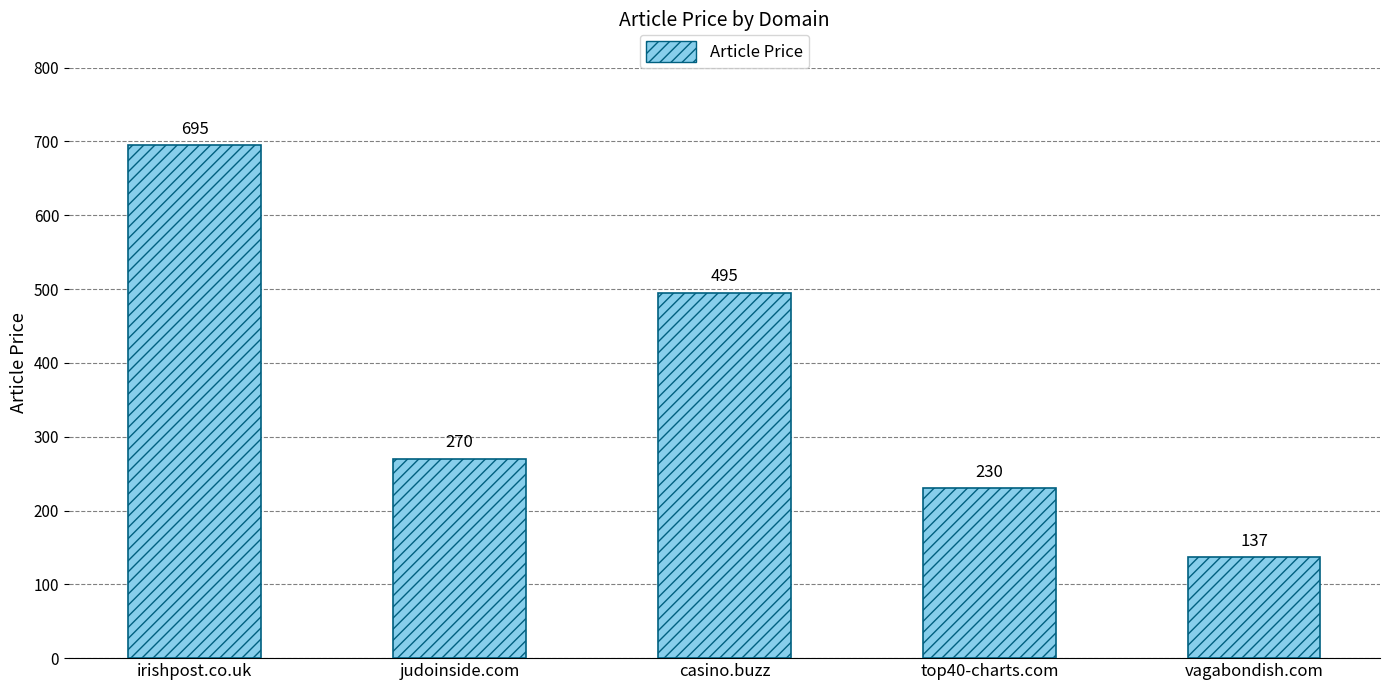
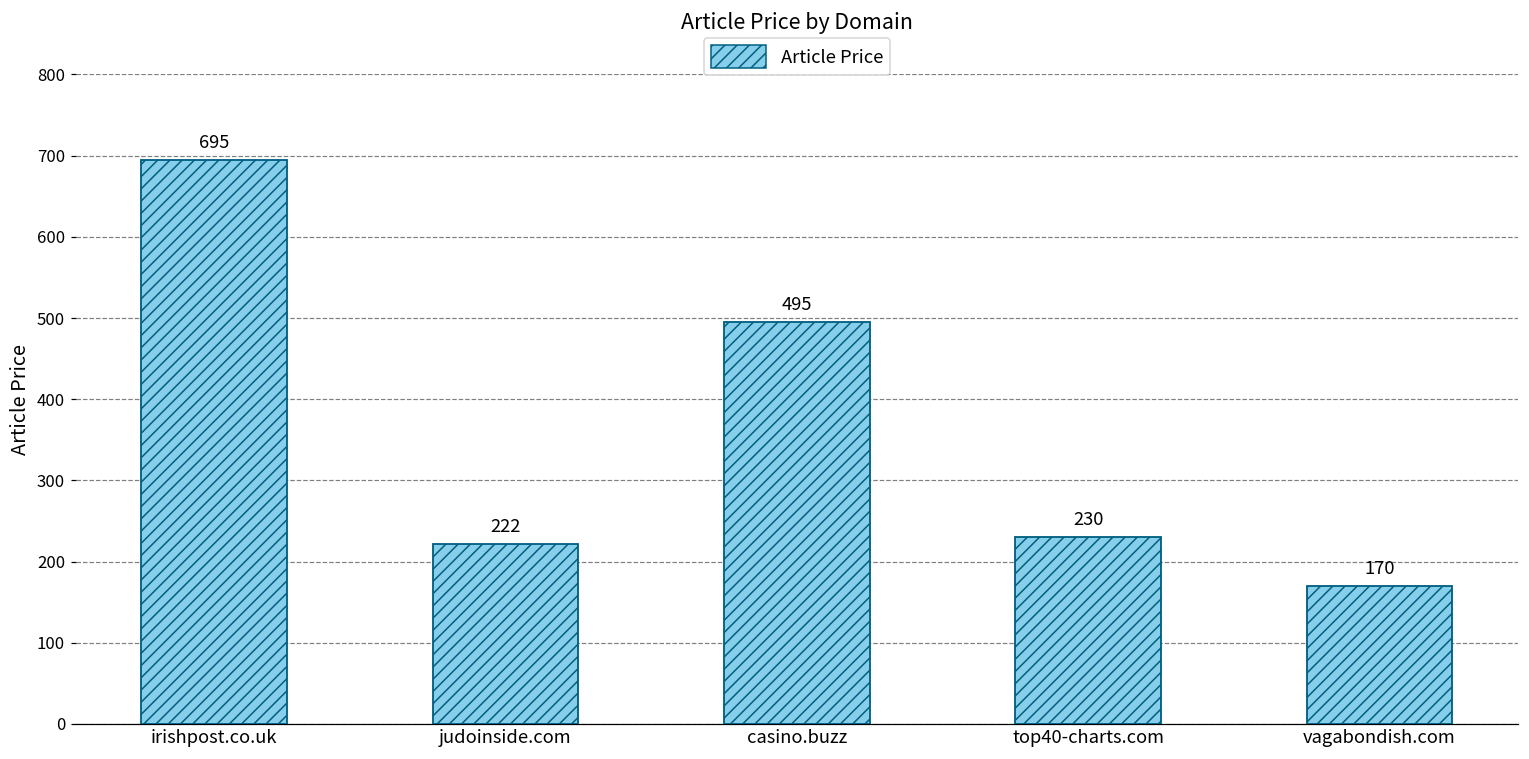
  {
    "irishpost.co.uk": 695,
-   "judoinside.com": 270,
+   "judoinside.com": 222,
    "casino.buzz": 495,
    "top40-charts.com": 230,
-   "vagabondish.com": 137
+   "vagabondish.com": 170
  }
